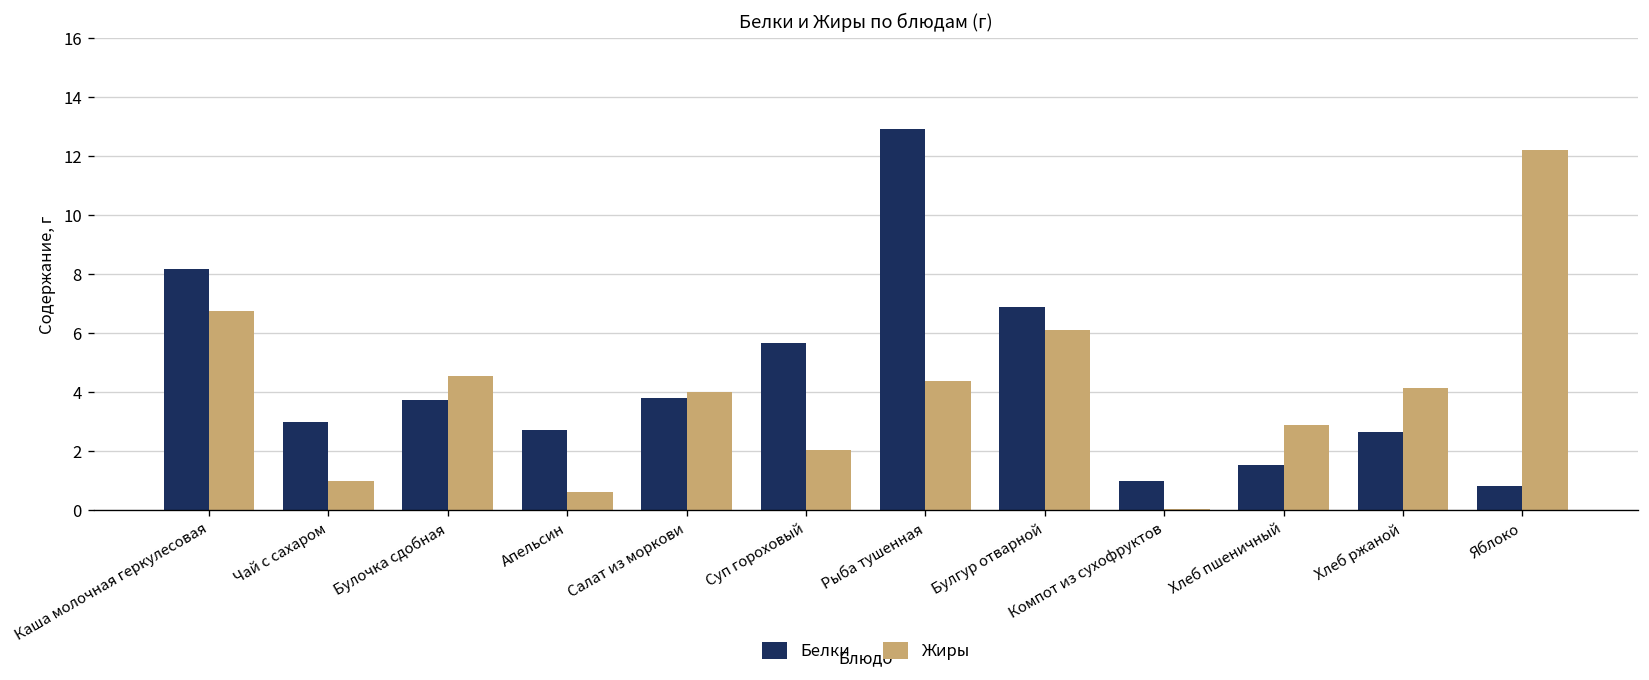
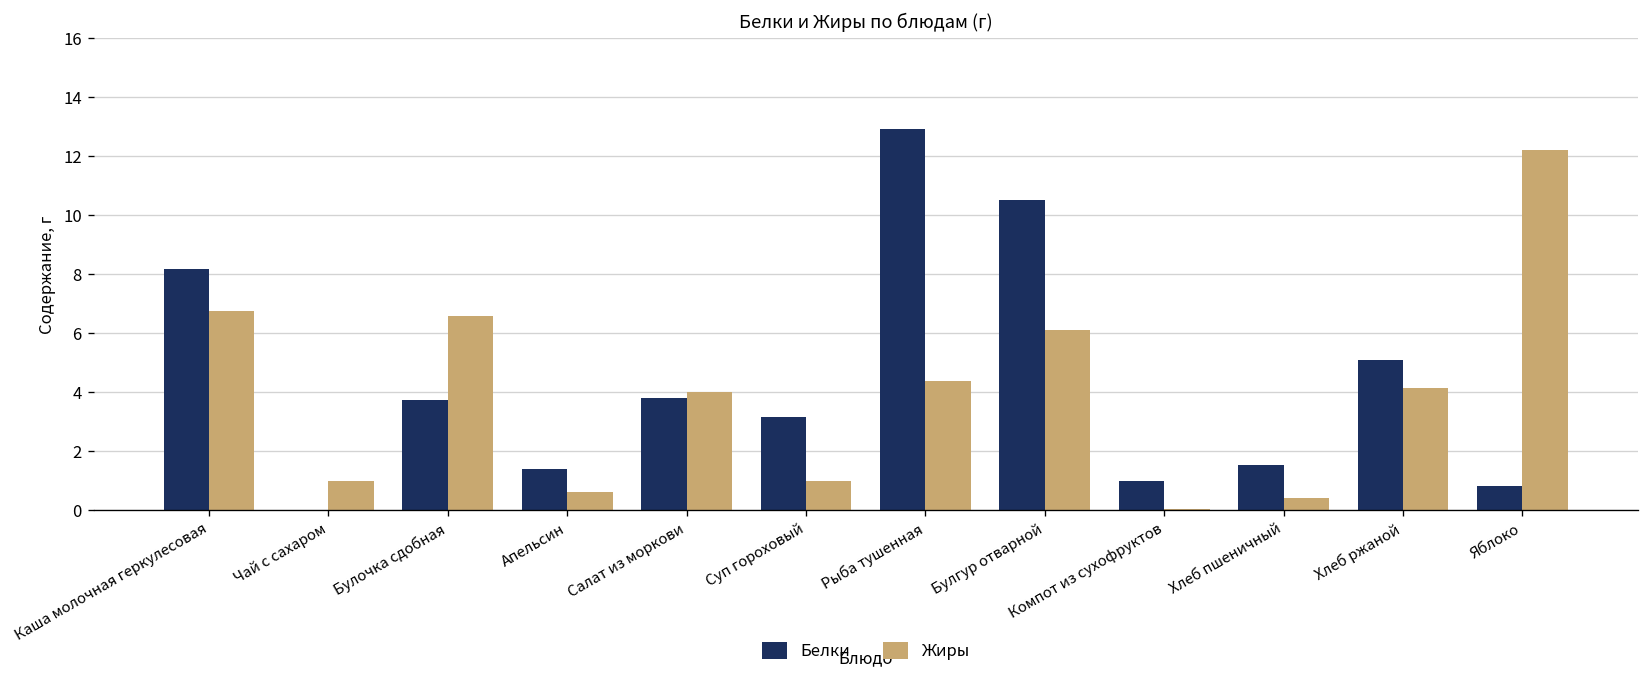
  {
    "Белки": {
      "Каша молочная геркулесовая": 8.2,
-     "Чай с сахаром": 3,
+     "Чай с сахаром": 0,
      "Булочка сдобная": 3.7,
-     "Апельсин": 2.7,
+     "Апельсин": 1.4,
      "Салат из моркови": 3.8,
-     "Суп гороховый": 5.7,
+     "Суп гороховый": 3.2,
      "Рыба тушенная": 12.9,
-     "Булгур отварной": 6.9,
+     "Булгур отварной": 10.5,
      "Компот из сухофруктов": 1.0,
      "Хлеб пшеничный": 1.5,
-     "Хлеб ржаной": 2.6,
+     "Хлеб ржаной": 5.1,
      "Яблоко": 0.8
    },
    "Жиры": {
      "Каша молочная геркулесовая": 6.7,
      "Чай с сахаром": 1.0,
-     "Булочка сдобная": 4.6,
+     "Булочка сдобная": 6.6,
      "Апельсин": 0.6,
      "Салат из моркови": 4.0,
-     "Суп гороховый": 2.0,
+     "Суп гороховый": 1.0,
      "Рыба тушенная": 4.4,
      "Булгур отварной": 6.1,
-     "Хлеб пшеничный": 2.9,
+     "Хлеб пшеничный": 0.4,
      "Хлеб ржаной": 4.1,
      "Яблоко": 12.2
    }
  }
